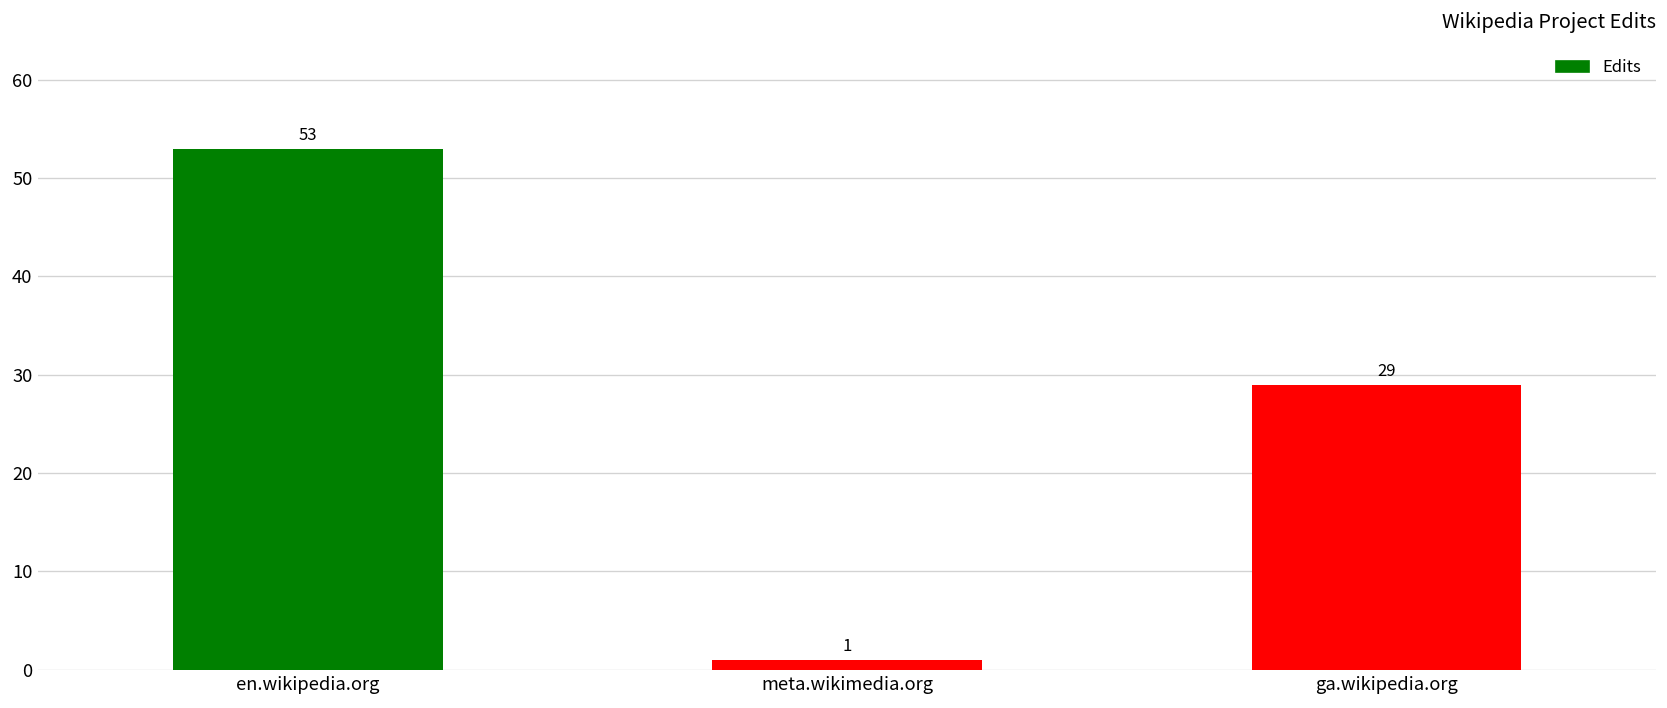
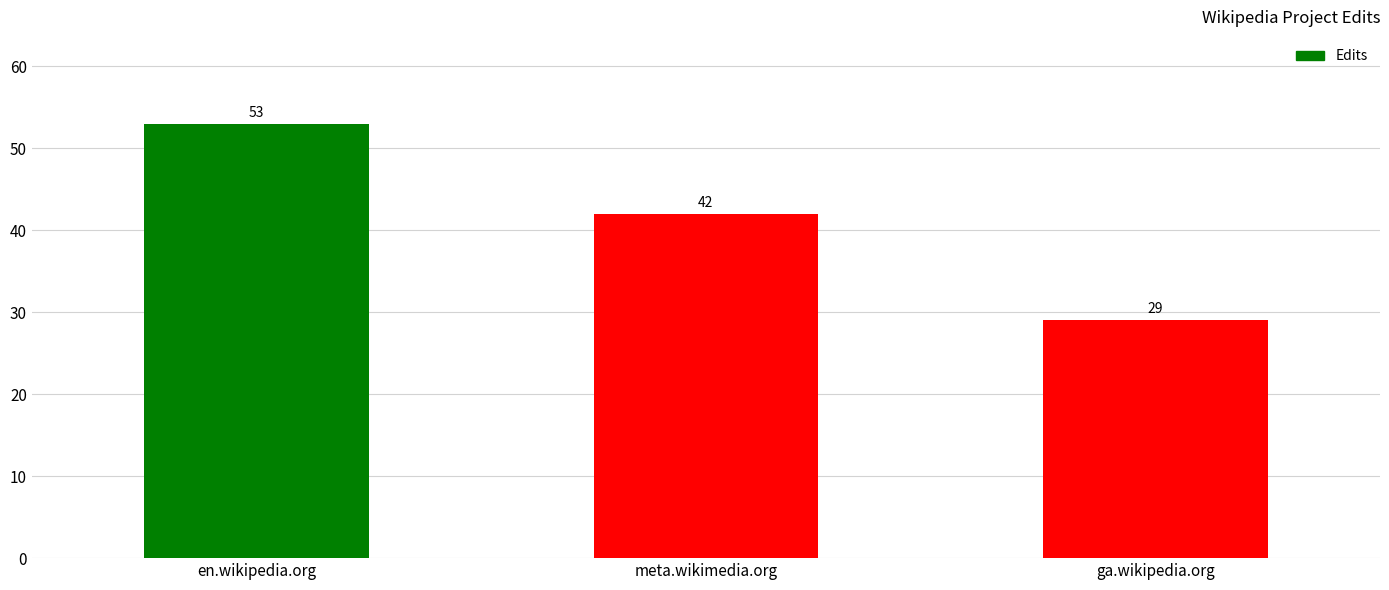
  {
    "en.wikipedia.org": 53,
-   "meta.wikimedia.org": 1,
+   "meta.wikimedia.org": 42,
    "ga.wikipedia.org": 29
  }
